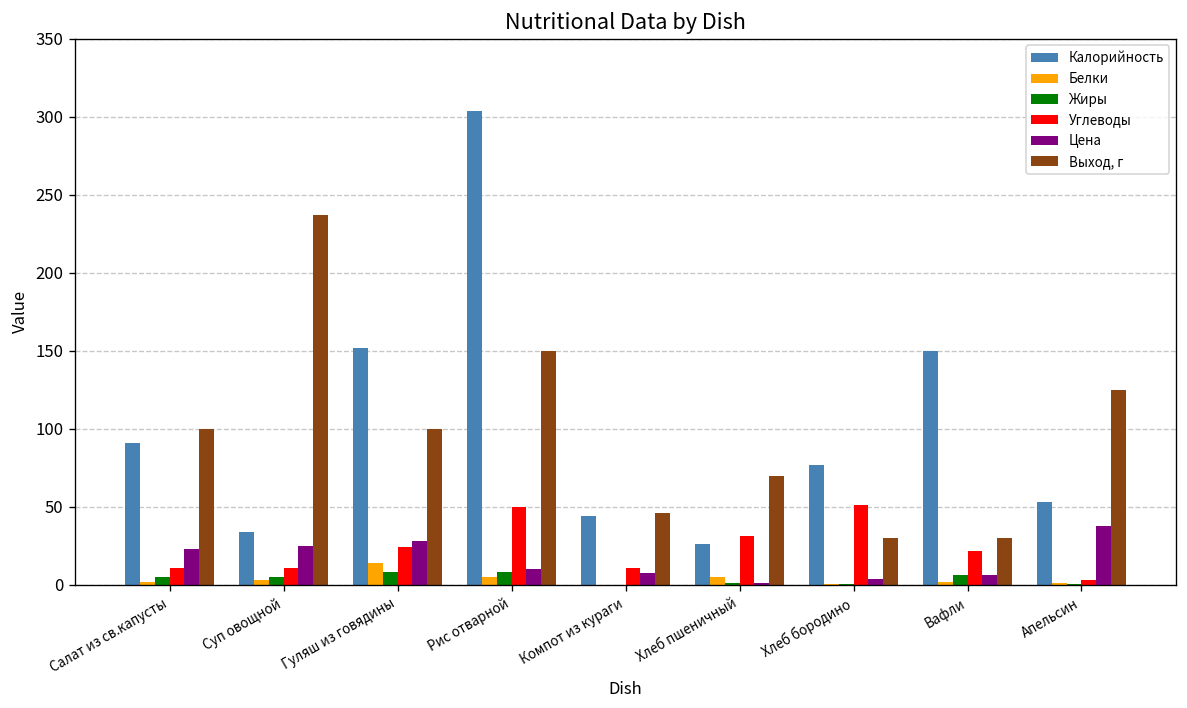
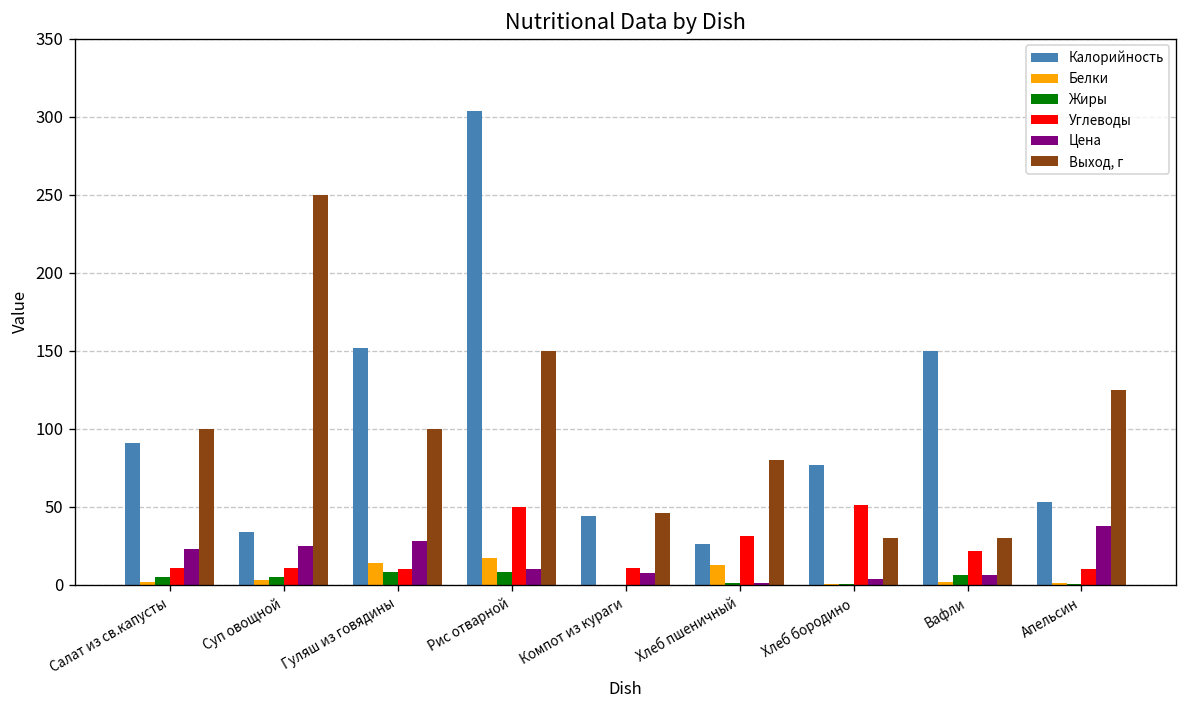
  {
    "Калорийность": {
      "Салат из св.капусты": 91,
      "Суп овощной": 34,
      "Гуляш из говядины": 152,
      "Рис отварной": 304,
      "Компот из кураги": 44,
      "Хлеб пшеничный": 26,
      "Хлеб бородино": 77,
      "Вафли": 150,
      "Апельсин": 53
    },
    "Белки": {
      "Салат из св.капусты": 2,
      "Суп овощной": 3,
      "Гуляш из говядины": 14,
-     "Рис отварной": 5,
+     "Рис отварной": 17,
      "Компот из кураги": 0,
-     "Хлеб пшеничный": 5,
+     "Хлеб пшеничный": 13,
      "Вафли": 2
    },
    "Жиры": {
      "Салат из св.капусты": 5,
      "Суп овощной": 5,
      "Гуляш из говядины": 8,
      "Рис отварной": 8,
      "Компот из кураги": 0,
      "Вафли": 6
    },
    "Углеводы": {
      "Салат из св.капусты": 11,
      "Суп овощной": 11,
-     "Гуляш из говядины": 24,
+     "Гуляш из говядины": 10,
      "Рис отварной": 50,
      "Компот из кураги": 11,
      "Хлеб пшеничный": 31,
      "Хлеб бородино": 51,
      "Вафли": 22,
-     "Апельсин": 3
+     "Апельсин": 10
    },
    "Цена": {
      "Салат из св.капусты": 23,
      "Суп овощной": 25,
      "Гуляш из говядины": 28,
      "Рис отварной": 10,
      "Компот из кураги": 8,
      "Хлеб бородино": 4,
      "Вафли": 6,
      "Апельсин": 38
    },
    "Выход, г": {
      "Салат из св.капусты": 100,
-     "Суп овощной": 237,
+     "Суп овощной": 250,
      "Гуляш из говядины": 100,
      "Рис отварной": 150,
      "Компот из кураги": 46,
-     "Хлеб пшеничный": 70,
+     "Хлеб пшеничный": 80,
      "Хлеб бородино": 30,
      "Вафли": 30,
      "Апельсин": 125
    }
  }
